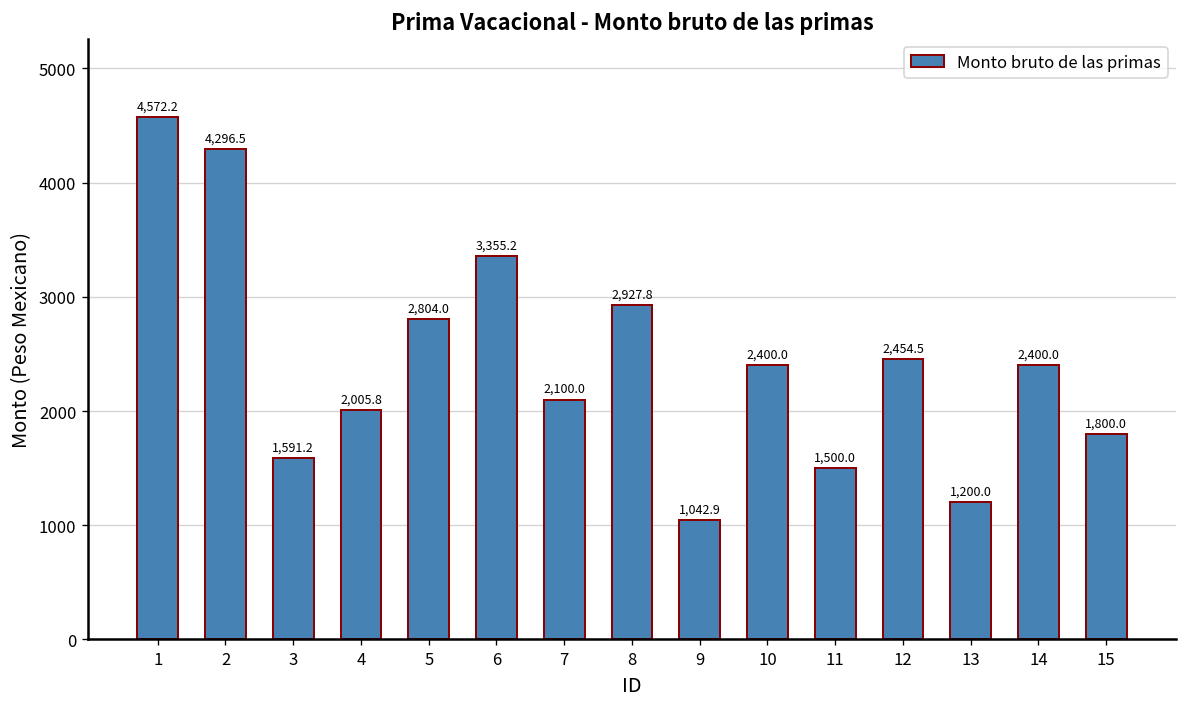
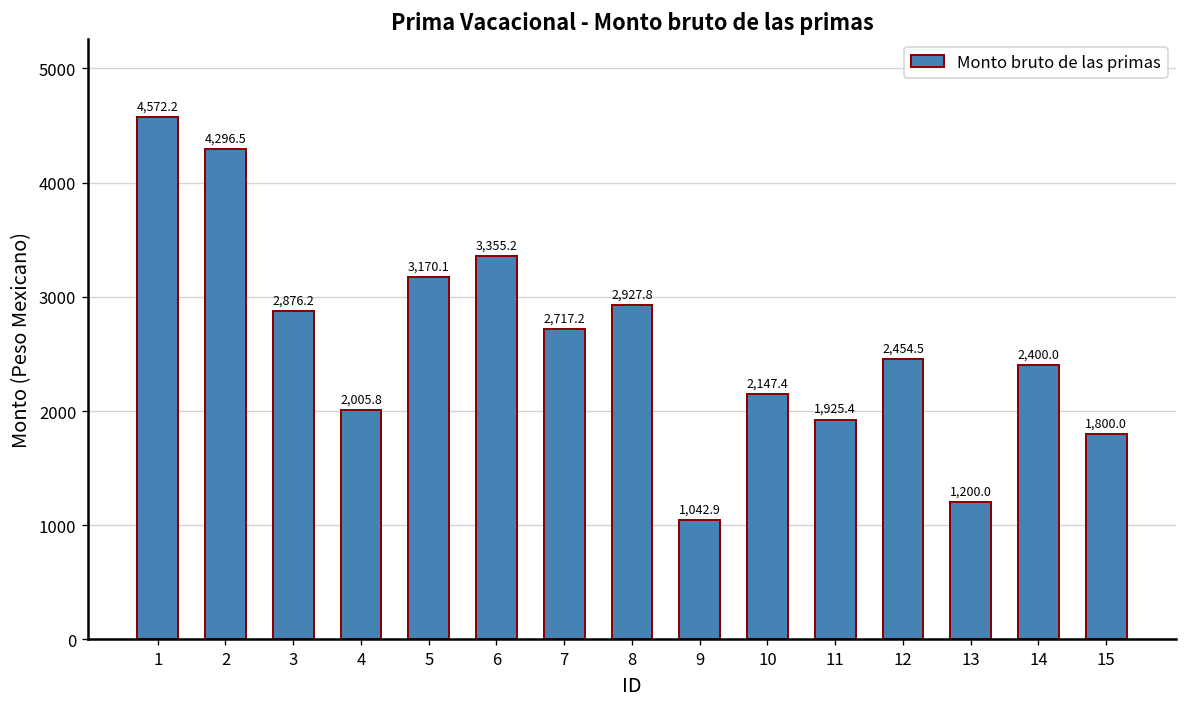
  {
    "1": "4,572.2",
    "2": "4,296.5",
-   "3": "1,591.2",
+   "3": "2,876.2",
    "4": "2,005.8",
-   "5": "2,804.0",
+   "5": "3,170.1",
    "6": "3,355.2",
-   "7": "2,100.0",
+   "7": "2,717.2",
    "8": "2,927.8",
    "9": "1,042.9",
-   "10": "2,400.0",
-   "11": "1,500.0",
+   "10": "2,147.4",
+   "11": "1,925.4",
    "12": "2,454.5",
    "13": "1,200.0",
    "14": "2,400.0",
    "15": "1,800.0"
  }
